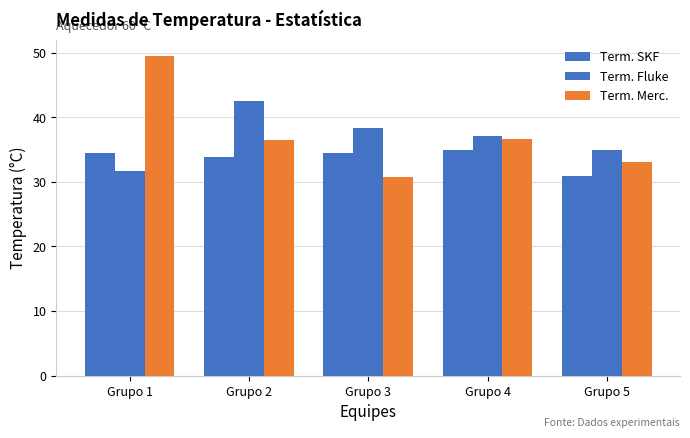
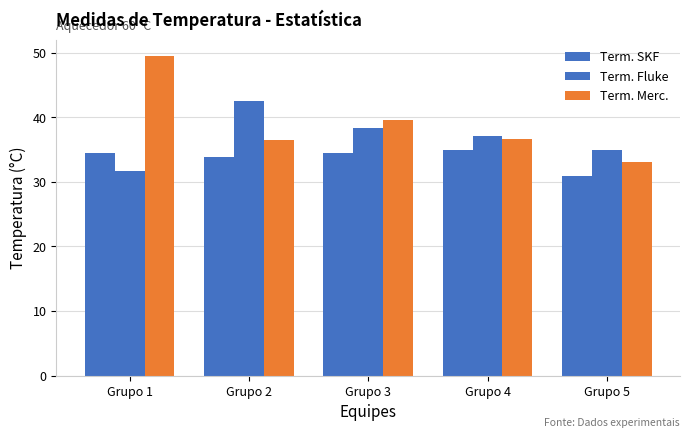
  {
    "Term. Merc.": {
      "Grupo 2": 37,
-     "Grupo 3": 31,
+     "Grupo 3": 40,
      "Grupo 4": 37,
      "Grupo 5": 33
    }
  }
